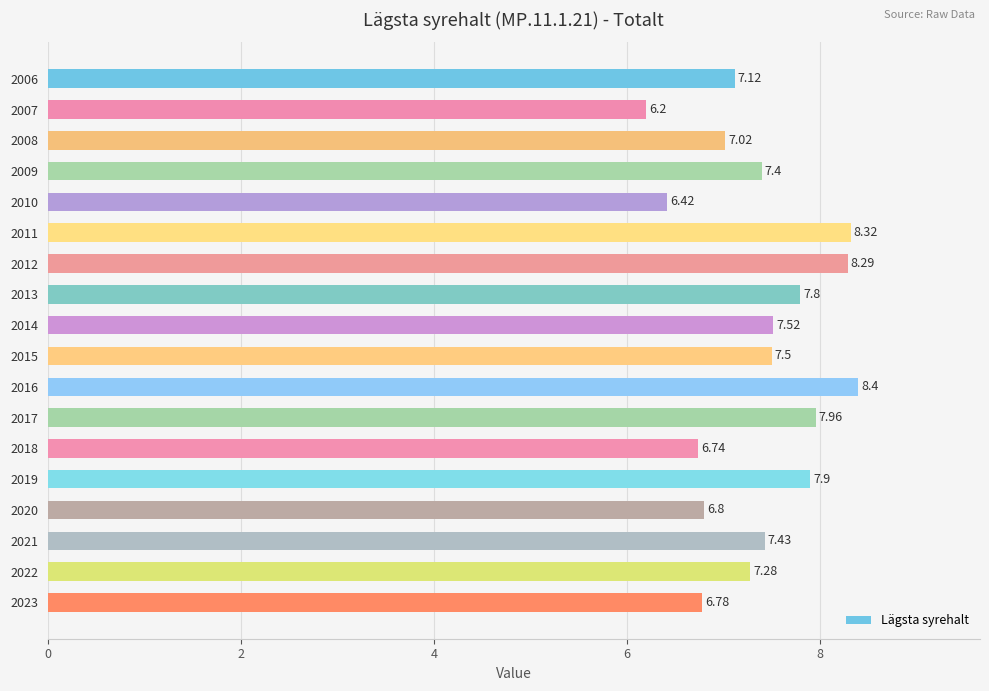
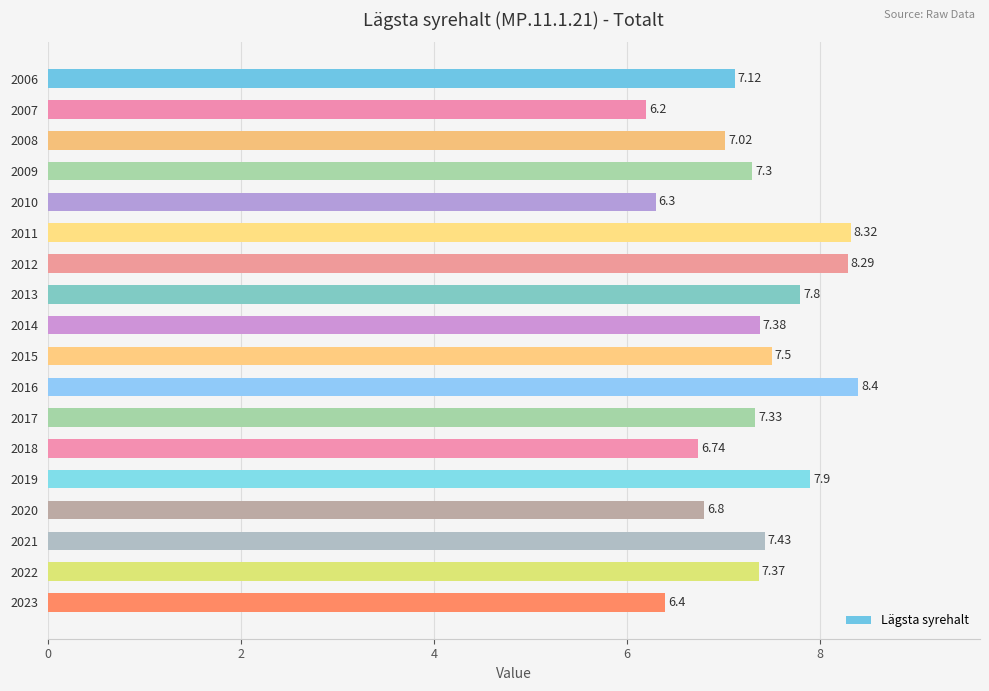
  {
    "2006": 7.12,
    "2007": 6.2,
    "2008": 7.02,
-   "2009": 7.4,
-   "2010": 6.42,
+   "2009": 7.3,
+   "2010": 6.3,
    "2011": 8.32,
    "2012": 8.29,
    "2013": 7.8,
-   "2014": 7.52,
+   "2014": 7.38,
    "2015": 7.5,
    "2016": 8.4,
-   "2017": 7.96,
+   "2017": 7.33,
    "2018": 6.74,
    "2019": 7.9,
    "2020": 6.8,
    "2021": 7.43,
-   "2022": 7.28,
-   "2023": 6.78
+   "2022": 7.37,
+   "2023": 6.4
  }
